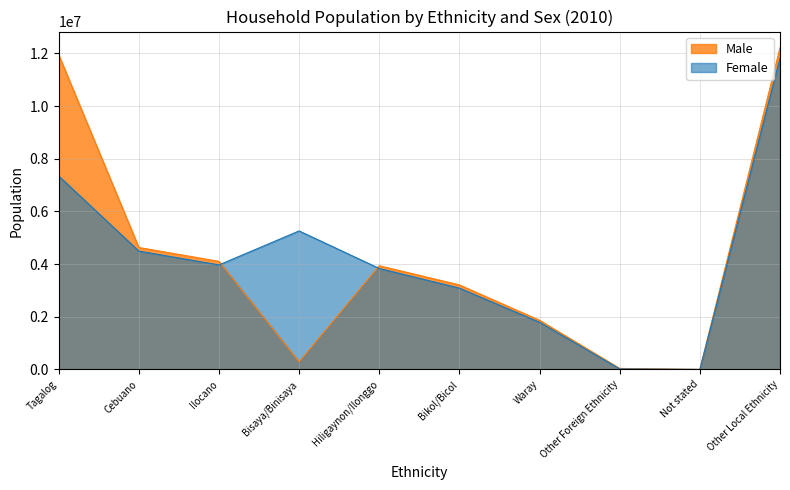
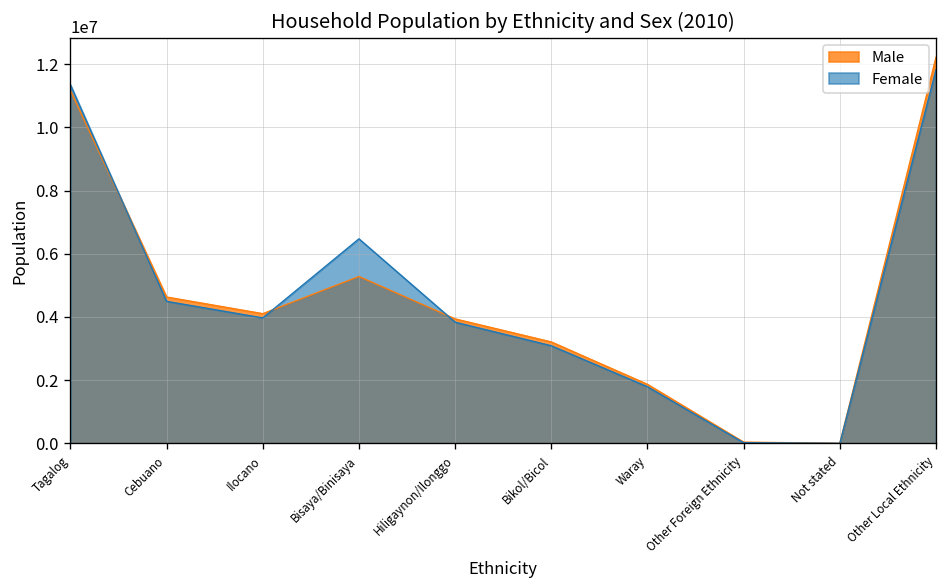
  {
    "Male": {
-     "Tagalog": 11900000,
+     "Tagalog": 11200000,
      "Cebuano": 4600000,
      "Ilocano": 4100000,
-     "Bisaya/Binisaya": 300000,
+     "Bisaya/Binisaya": 5300000,
      "Hiligaynon/Ilonggo": 3900000,
      "Bikol/Bicol": 3200000,
      "Other Local Ethnicity": 12200000
    },
    "Female": {
-     "Tagalog": 7300000,
+     "Tagalog": 11300000,
      "Cebuano": 4500000,
      "Ilocano": 4000000,
-     "Bisaya/Binisaya": 5300000,
+     "Bisaya/Binisaya": 6500000,
      "Hiligaynon/Ilonggo": 3800000,
      "Bikol/Bicol": 3100000,
      "Other Local Ethnicity": 11800000
    }
  }
